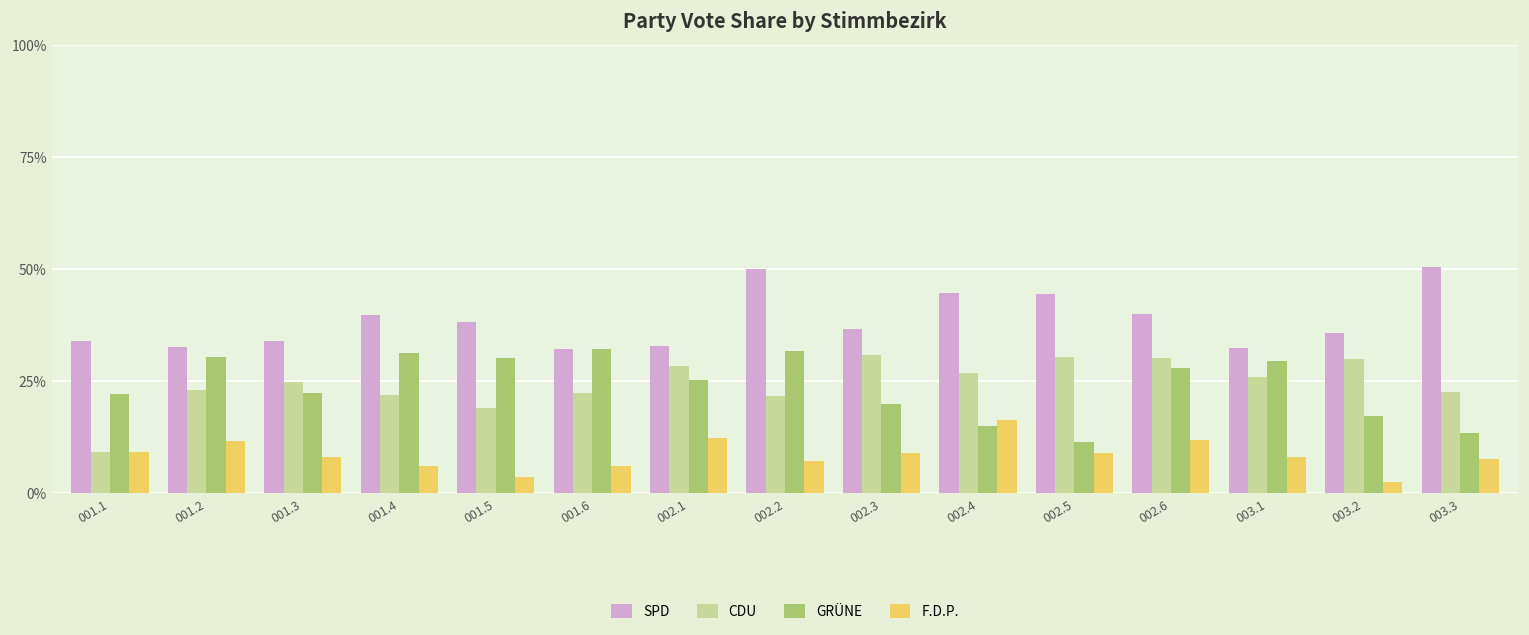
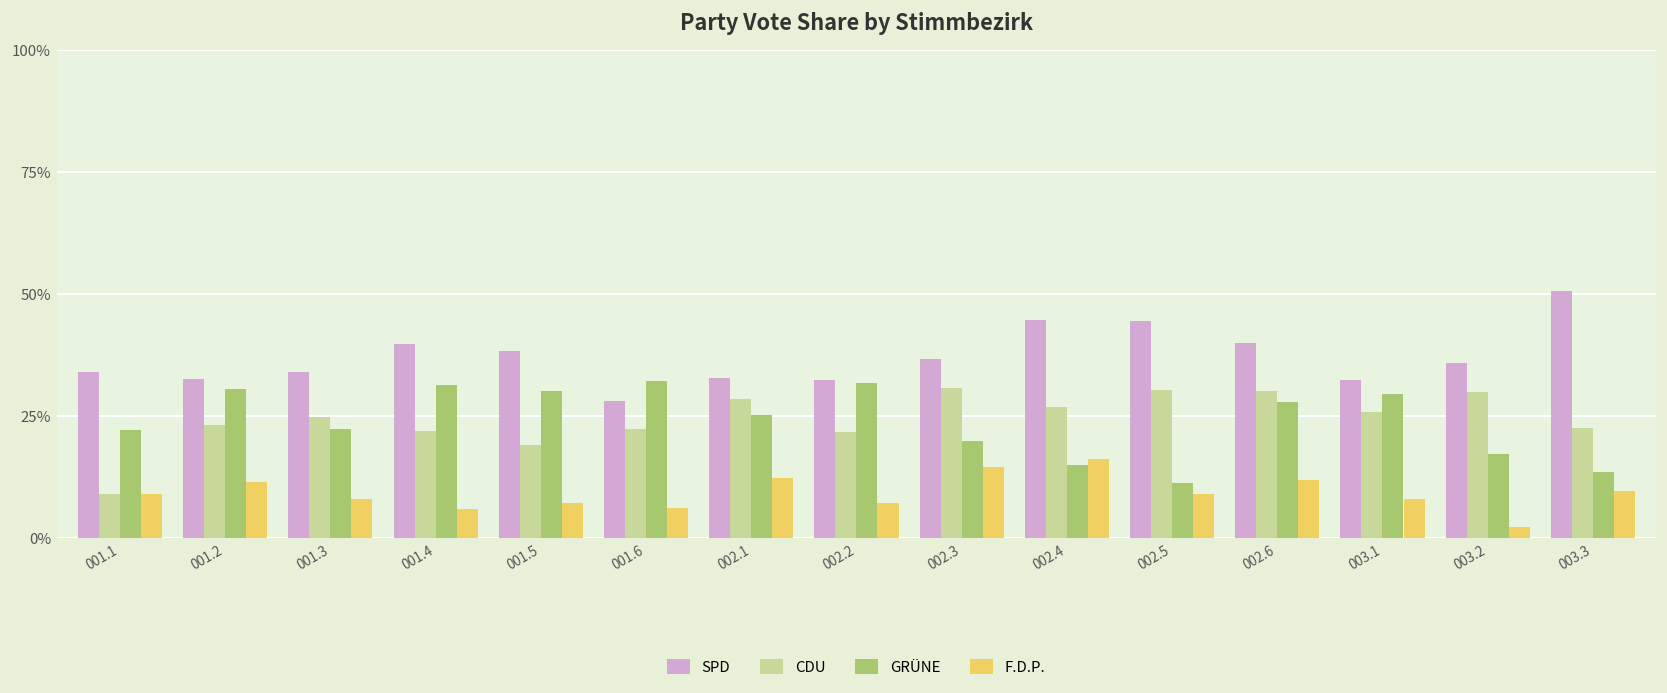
  {
    "SPD": {
      "001.1": "34%",
      "001.2": "33%",
      "001.3": "34%",
      "001.4": "40%",
      "001.5": "38%",
-     "001.6": "32%",
+     "001.6": "28%",
      "002.1": "33%",
-     "002.2": "50%",
+     "002.2": "32%",
      "002.3": "37%",
      "002.4": "45%",
      "002.5": "44%",
      "002.6": "40%",
      "003.1": "32%",
      "003.2": "36%",
      "003.3": "51%"
    },
    "F.D.P.": {
      "001.1": "9%",
      "001.2": "12%",
      "001.3": "8%",
      "001.4": "6%",
-     "001.5": "3%",
+     "001.5": "7%",
      "001.6": "6%",
      "002.1": "12%",
      "002.2": "7%",
-     "002.3": "9%",
+     "002.3": "14%",
      "002.4": "16%",
      "002.5": "9%",
      "002.6": "12%",
      "003.1": "8%",
      "003.2": "2%",
-     "003.3": "8%"
+     "003.3": "10%"
    }
  }
